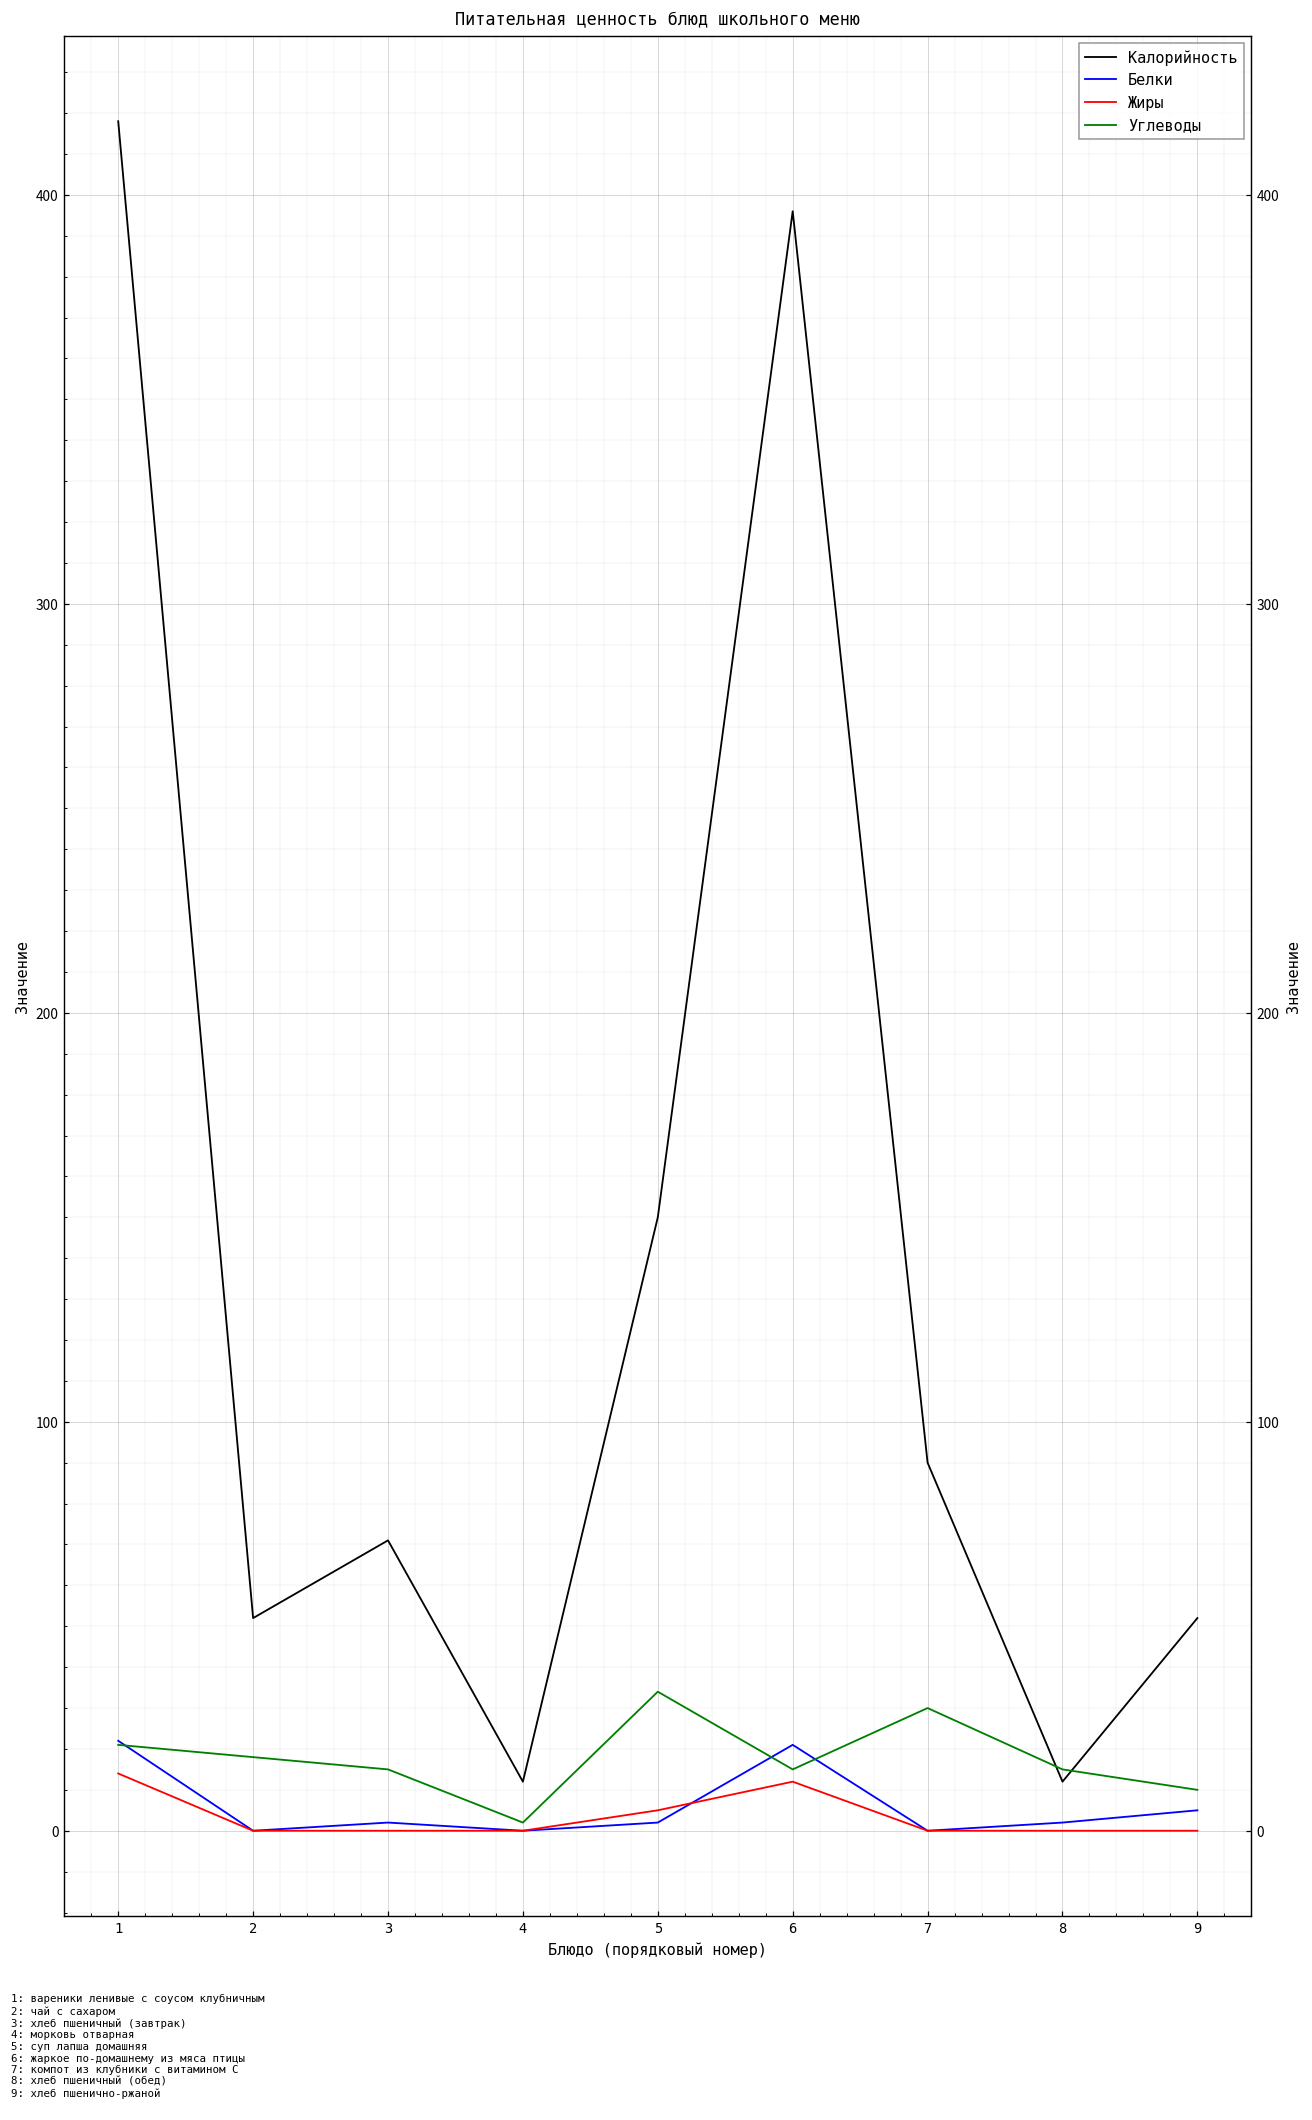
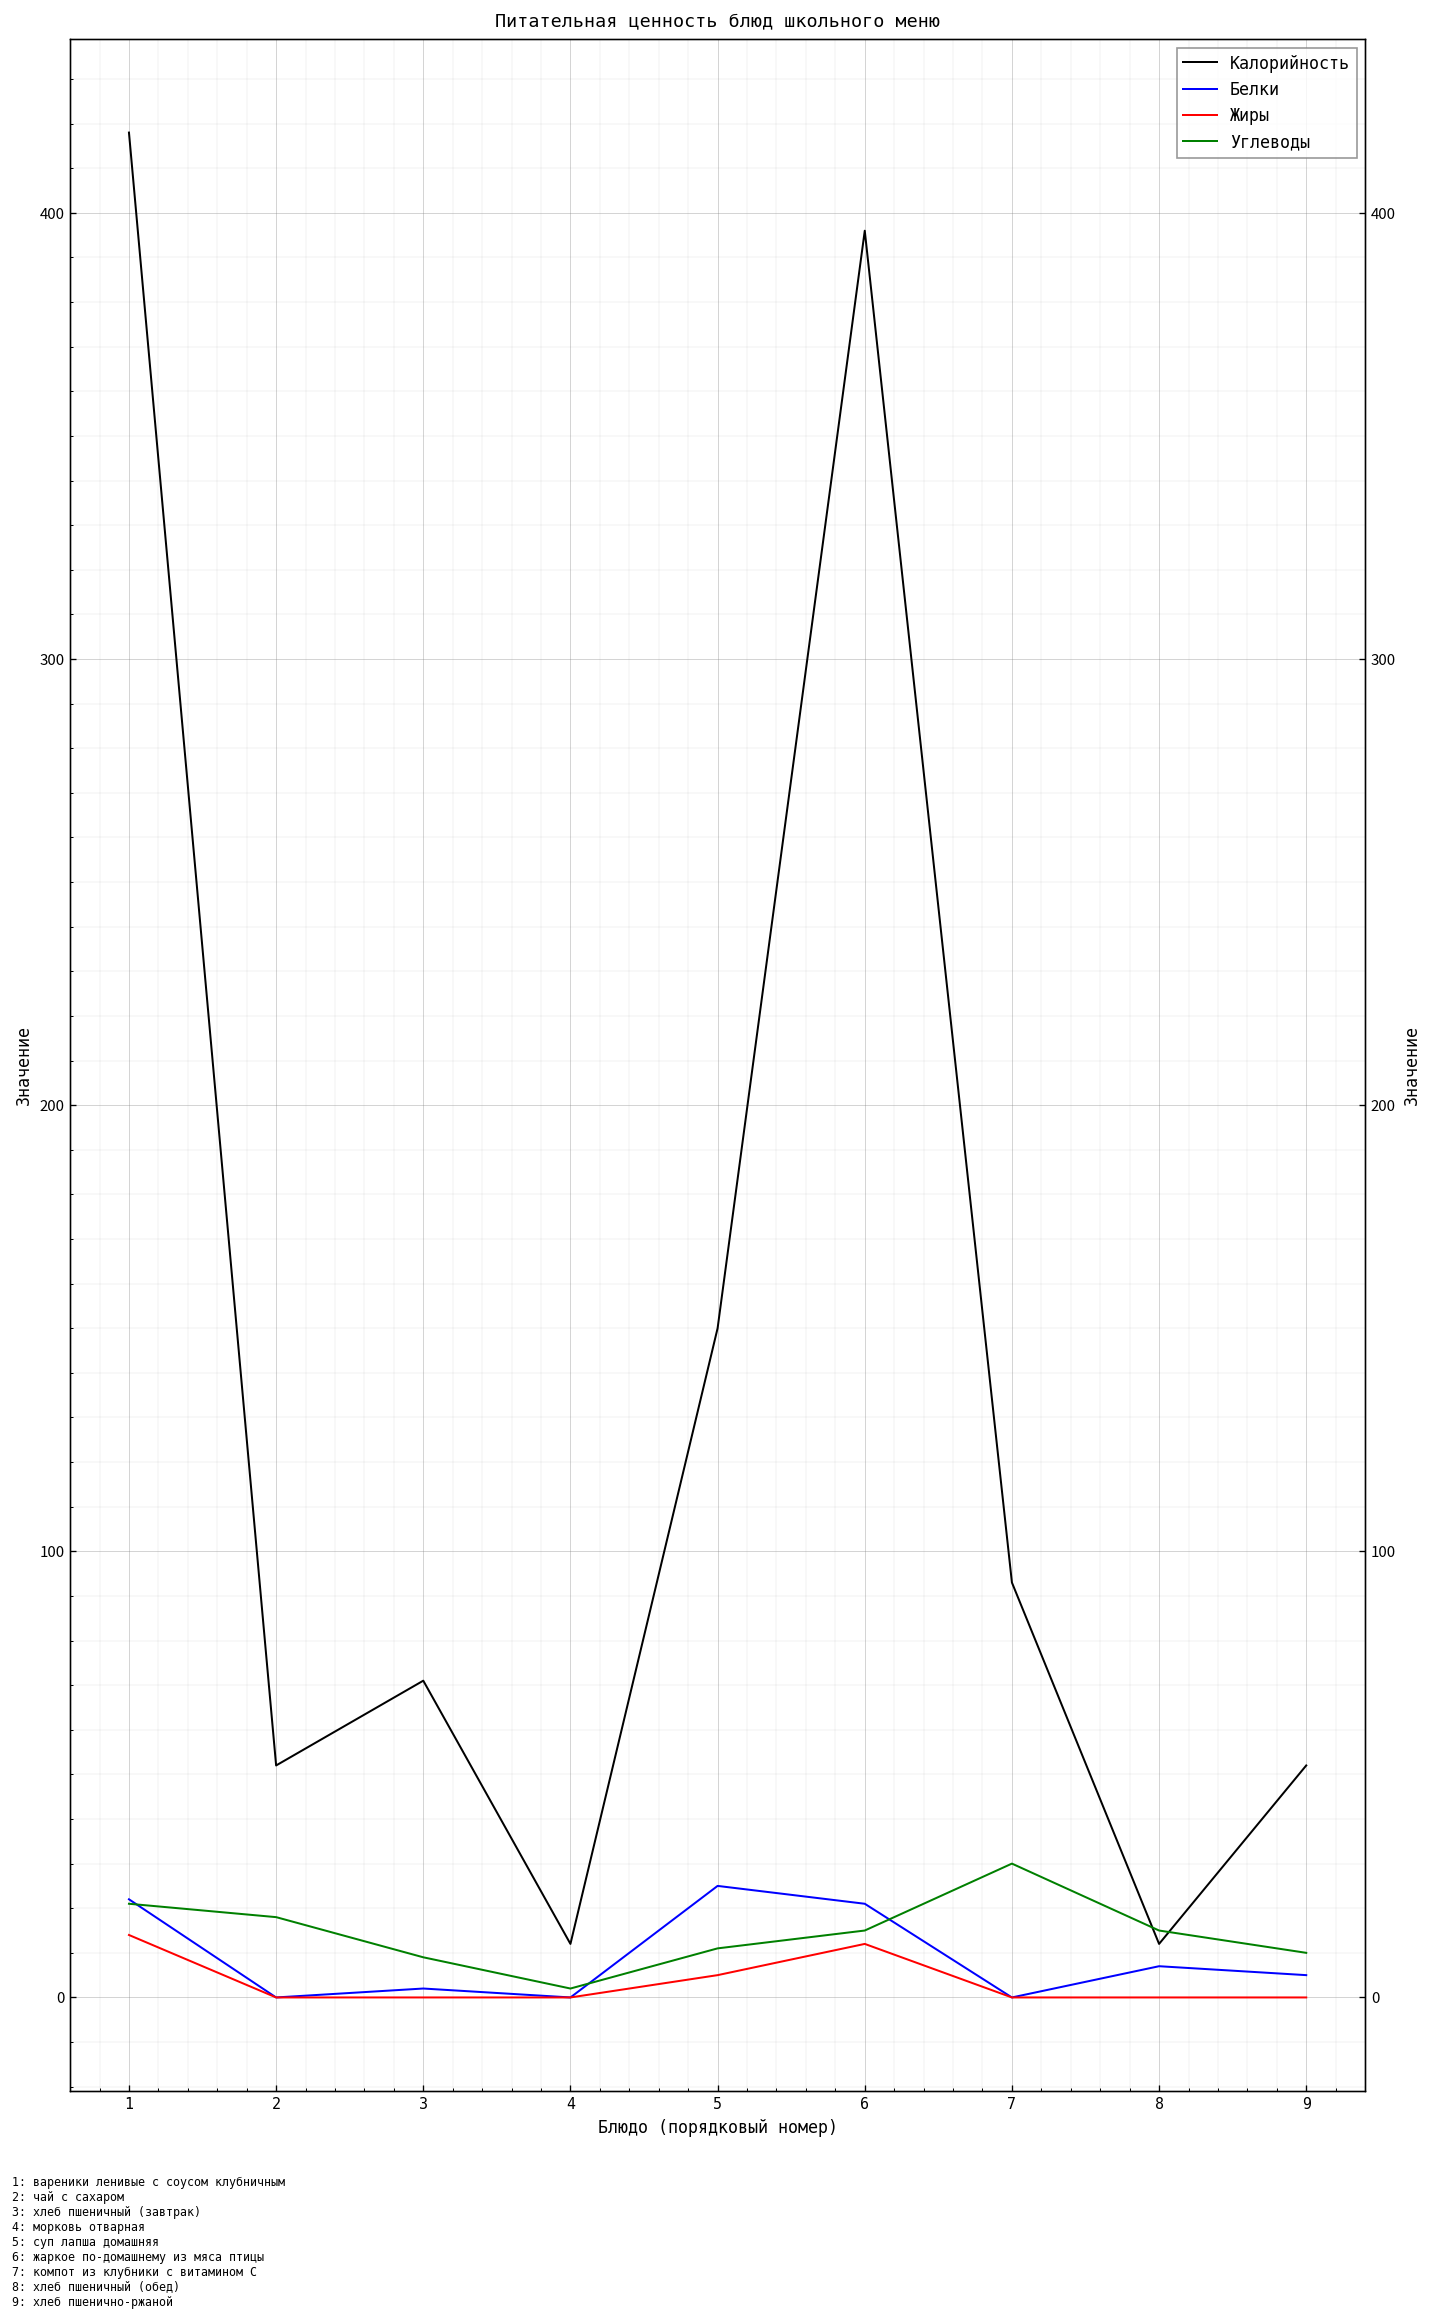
  {
    "Калорийность": {
      "1": 418,
      "2": 52,
      "3": 71,
      "4": 12,
      "5": 150,
      "6": 396,
-     "7": 90,
+     "7": 93,
      "8": 12,
      "9": 52
    },
    "Белки": {
      "1": 22,
      "3": 2,
-     "5": 2,
+     "5": 25,
      "6": 21,
-     "8": 2,
+     "8": 7,
      "9": 5
    },
    "Жиры": {
      "1": 14,
      "3": 0,
      "5": 5,
      "6": 12,
      "8": 0,
      "9": 0
    },
    "Углеводы": {
      "1": 21,
      "2": 18,
-     "3": 15,
+     "3": 9,
      "4": 2,
-     "5": 34,
+     "5": 11,
      "6": 15,
      "7": 30,
      "8": 15,
      "9": 10
    }
  }
